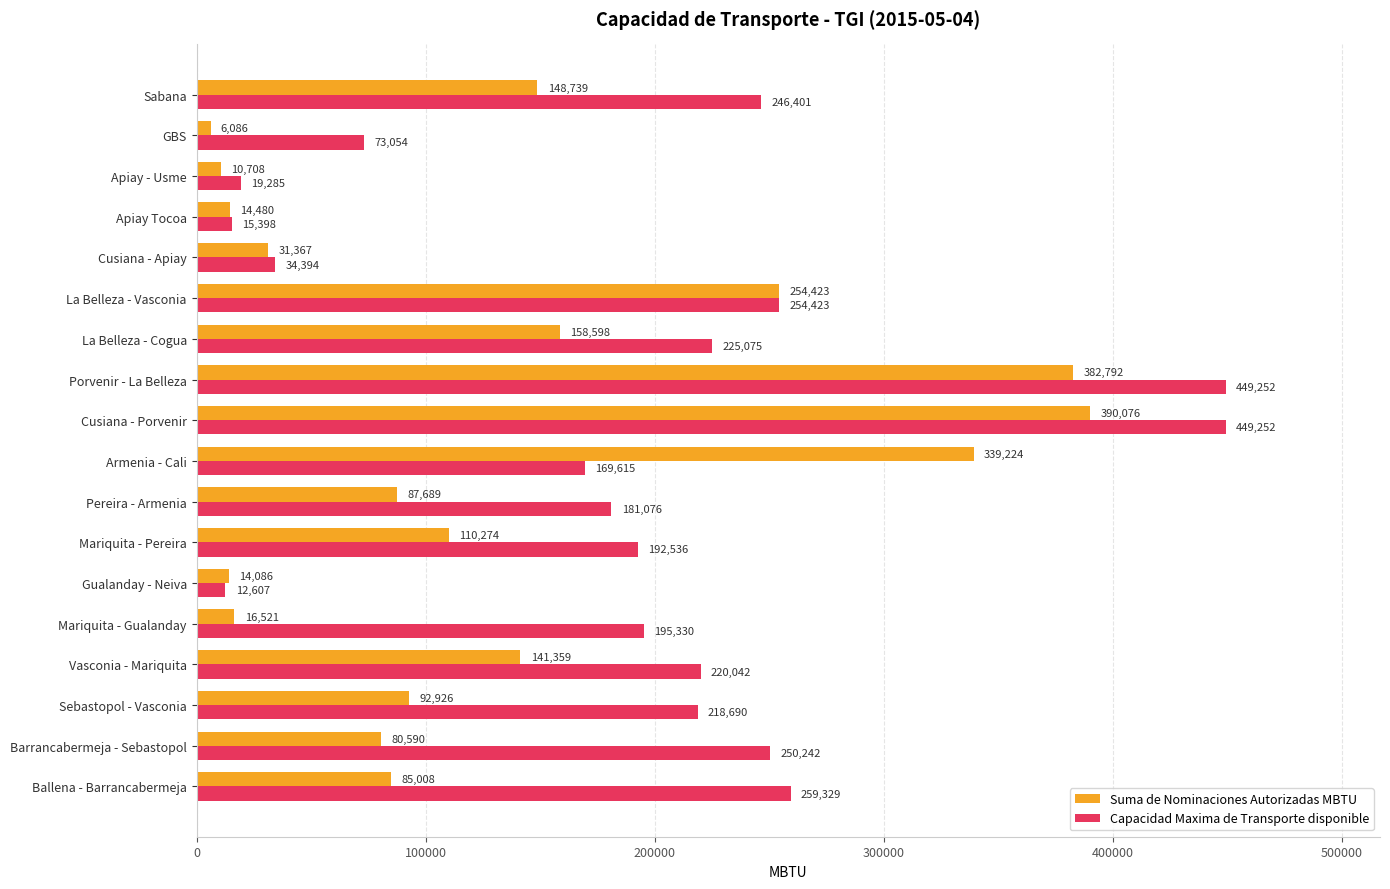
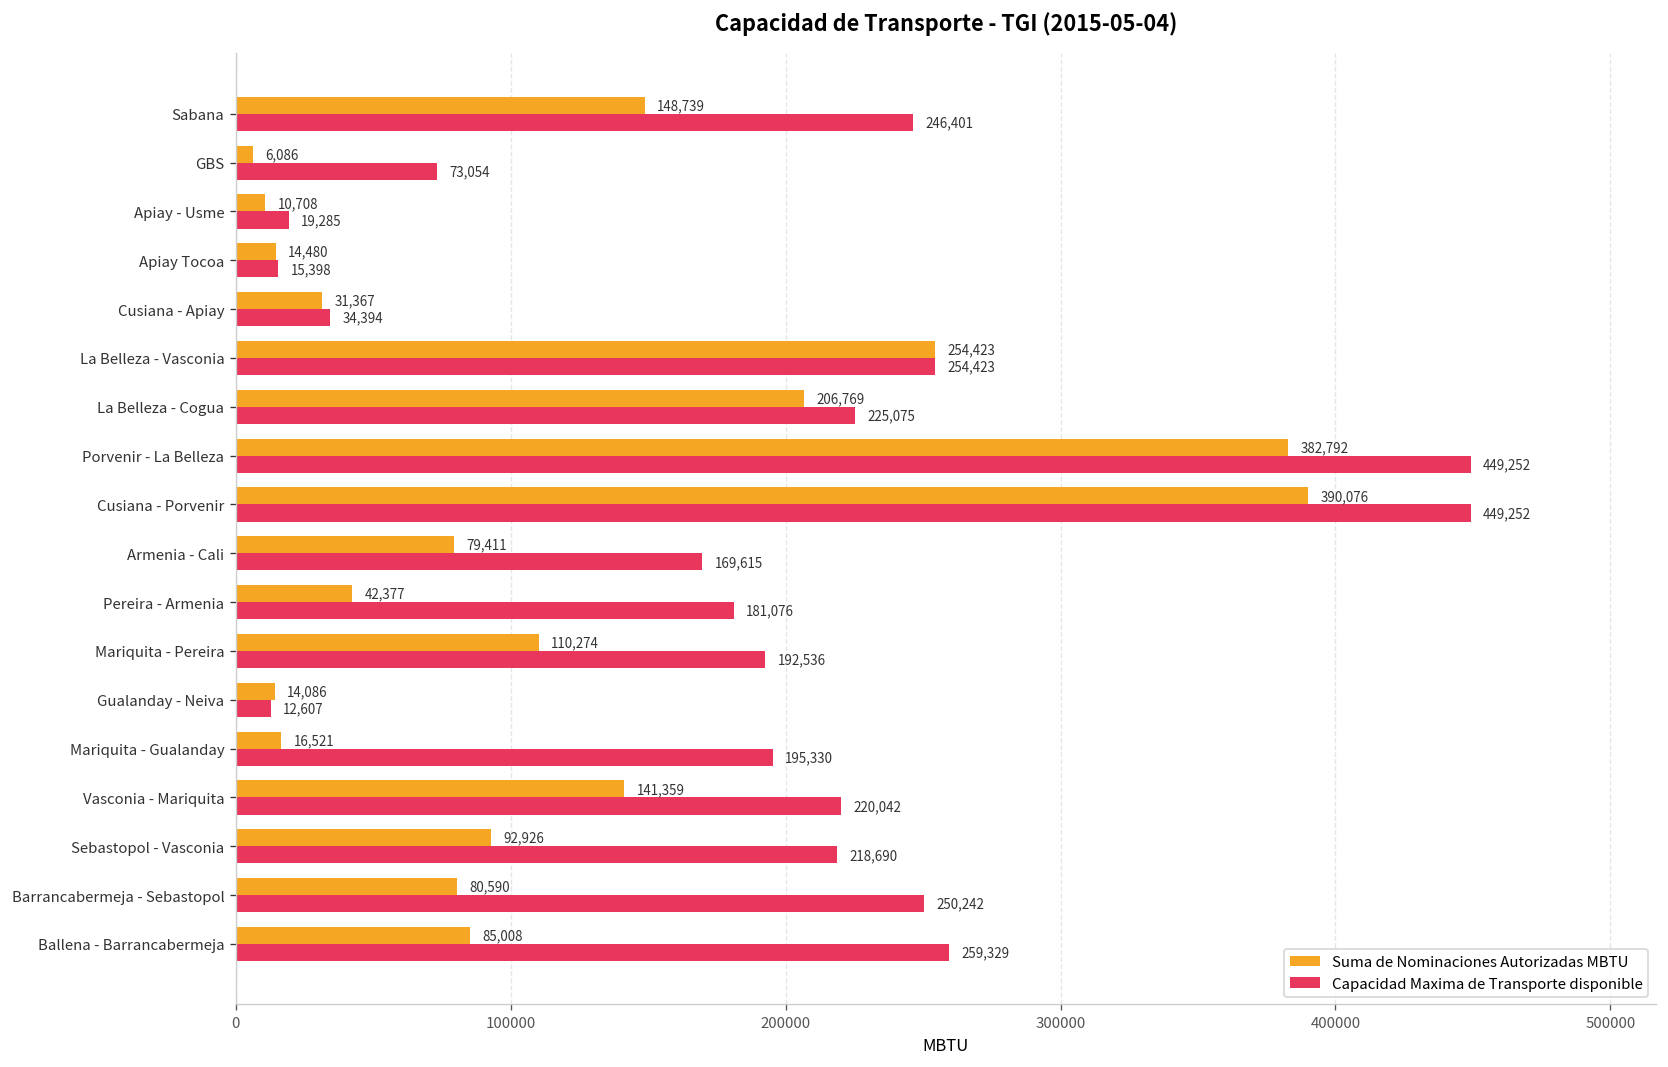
  {
    "Suma de Nominaciones Autorizadas MBTU": {
      "Sabana": "148,739",
      "GBS": "6,086",
      "Apiay - Usme": "10,708",
      "Apiay Tocoa": "14,480",
      "Cusiana - Apiay": "31,367",
      "La Belleza - Vasconia": "254,423",
-     "La Belleza - Cogua": "158,598",
+     "La Belleza - Cogua": "206,769",
      "Porvenir - La Belleza": "382,792",
      "Cusiana - Porvenir": "390,076",
-     "Armenia - Cali": "339,224",
-     "Pereira - Armenia": "87,689",
+     "Armenia - Cali": "79,411",
+     "Pereira - Armenia": "42,377",
      "Mariquita - Pereira": "110,274",
      "Gualanday - Neiva": "14,086",
      "Mariquita - Gualanday": "16,521",
      "Vasconia - Mariquita": "141,359",
      "Sebastopol - Vasconia": "92,926",
      "Barrancabermeja - Sebastopol": "80,590",
      "Ballena - Barrancabermeja": "85,008"
    },
    "Capacidad Maxima de Transporte disponible": {
      "Sabana": "246,401",
      "GBS": "73,054",
      "Apiay - Usme": "19,285",
      "Apiay Tocoa": "15,398",
      "Cusiana - Apiay": "34,394",
      "La Belleza - Vasconia": "254,423",
      "La Belleza - Cogua": "225,075",
      "Porvenir - La Belleza": "449,252",
      "Cusiana - Porvenir": "449,252",
      "Armenia - Cali": "169,615",
      "Pereira - Armenia": "181,076",
      "Mariquita - Pereira": "192,536",
      "Gualanday - Neiva": "12,607",
      "Mariquita - Gualanday": "195,330",
      "Vasconia - Mariquita": "220,042",
      "Sebastopol - Vasconia": "218,690",
      "Barrancabermeja - Sebastopol": "250,242",
      "Ballena - Barrancabermeja": "259,329"
    }
  }
